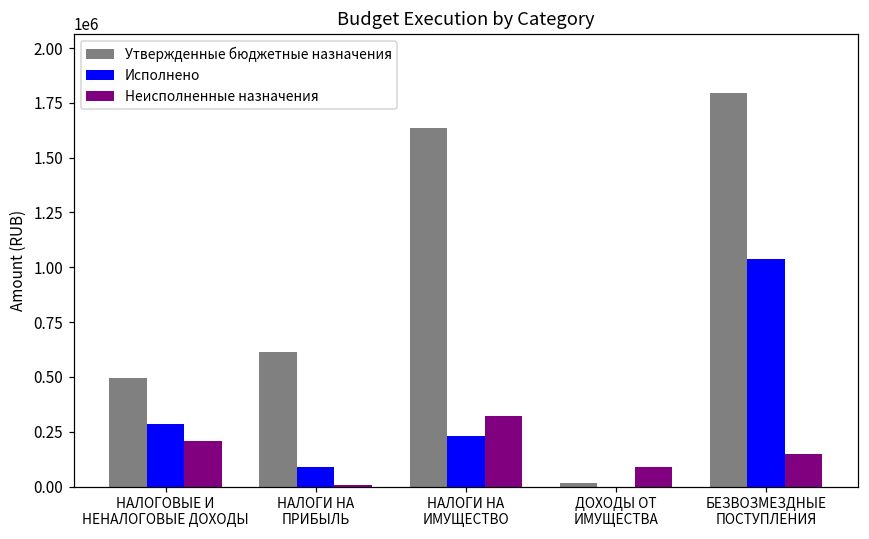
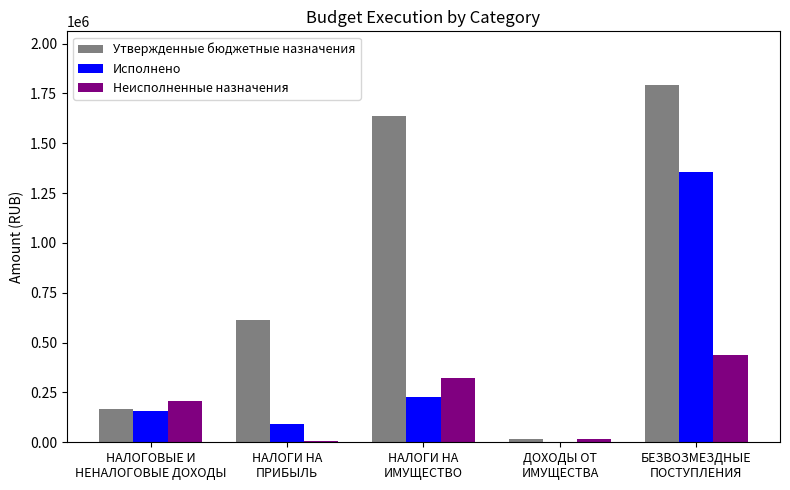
  {
    "Утвержденные бюджетные назначения": {
-     "НАЛОГОВЫЕ И НЕНАЛОГОВЫЕ ДОХОДЫ": 490000,
+     "НАЛОГОВЫЕ И НЕНАЛОГОВЫЕ ДОХОДЫ": 170000,
      "НАЛОГИ НА ПРИБЫЛЬ": 610000,
      "НАЛОГИ НА ИМУЩЕСТВО": 1640000,
      "ДОХОДЫ ОТ ИМУЩЕСТВА": 10000,
      "БЕЗВОЗМЕЗДНЫЕ ПОСТУПЛЕНИЯ": 1790000
    },
    "Исполнено": {
-     "НАЛОГОВЫЕ И НЕНАЛОГОВЫЕ ДОХОДЫ": 290000,
+     "НАЛОГОВЫЕ И НЕНАЛОГОВЫЕ ДОХОДЫ": 160000,
      "НАЛОГИ НА ПРИБЫЛЬ": 90000,
      "НАЛОГИ НА ИМУЩЕСТВО": 230000,
      "ДОХОДЫ ОТ ИМУЩЕСТВА": 0,
-     "БЕЗВОЗМЕЗДНЫЕ ПОСТУПЛЕНИЯ": 1040000
+     "БЕЗВОЗМЕЗДНЫЕ ПОСТУПЛЕНИЯ": 1360000
    },
    "Неисполненные назначения": {
      "НАЛОГОВЫЕ И НЕНАЛОГОВЫЕ ДОХОДЫ": 210000,
      "НАЛОГИ НА ИМУЩЕСТВО": 320000,
-     "ДОХОДЫ ОТ ИМУЩЕСТВА": 90000,
-     "БЕЗВОЗМЕЗДНЫЕ ПОСТУПЛЕНИЯ": 150000
+     "ДОХОДЫ ОТ ИМУЩЕСТВА": 10000,
+     "БЕЗВОЗМЕЗДНЫЕ ПОСТУПЛЕНИЯ": 440000
    }
  }
